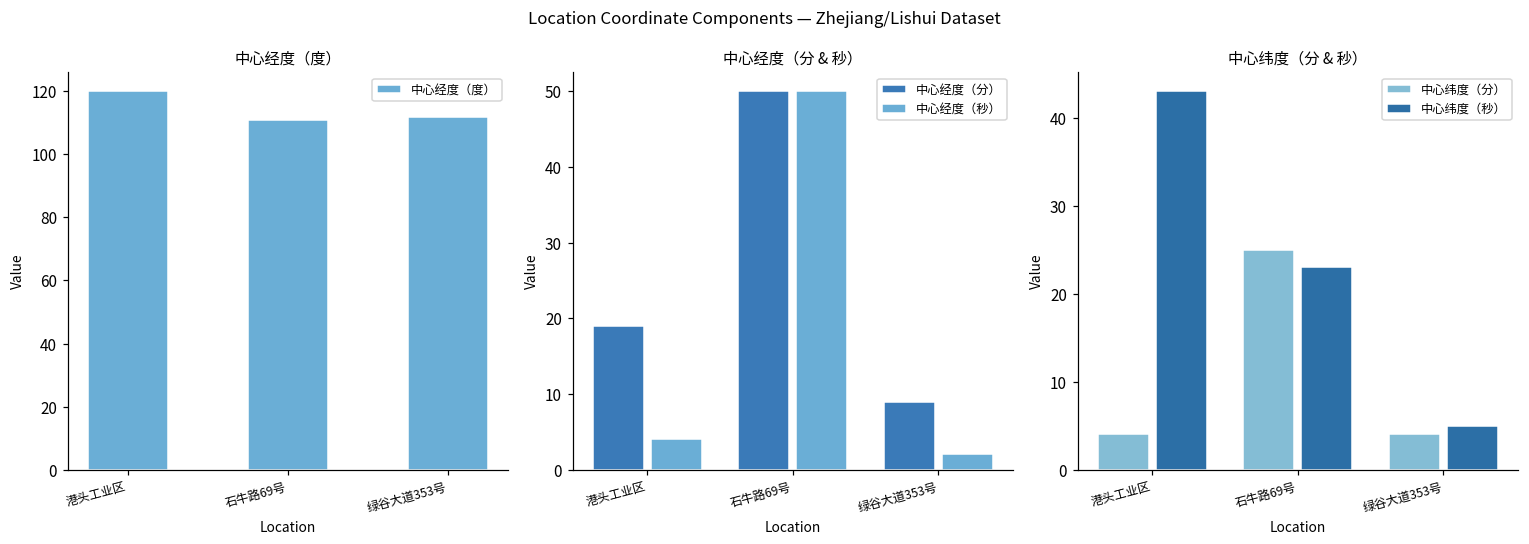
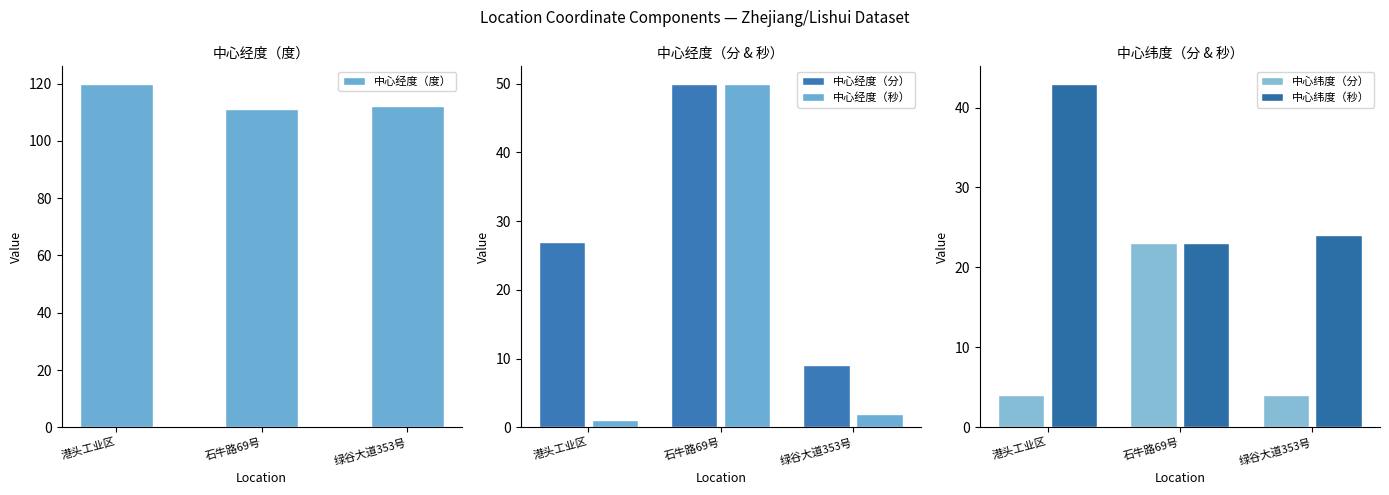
  {
    "中心经度（度）": {
      "港头工业区": 120,
      "石牛路69号": 111,
      "绿谷大道353号": 112
    },
    "中心经度（分 & 秒）": {
      "中心经度（分）": {
-       "港头工业区": 19,
+       "港头工业区": 27,
        "石牛路69号": 50,
        "绿谷大道353号": 9
      },
      "中心经度（秒）": {
-       "港头工业区": 4,
+       "港头工业区": 1,
        "石牛路69号": 50,
        "绿谷大道353号": 2
      }
    },
    "中心纬度（分 & 秒）": {
      "中心纬度（分）": {
        "港头工业区": 4,
-       "石牛路69号": 25,
+       "石牛路69号": 23,
        "绿谷大道353号": 4
      },
      "中心纬度（秒）": {
        "港头工业区": 43,
        "石牛路69号": 23,
-       "绿谷大道353号": 5
+       "绿谷大道353号": 24
      }
    }
  }
